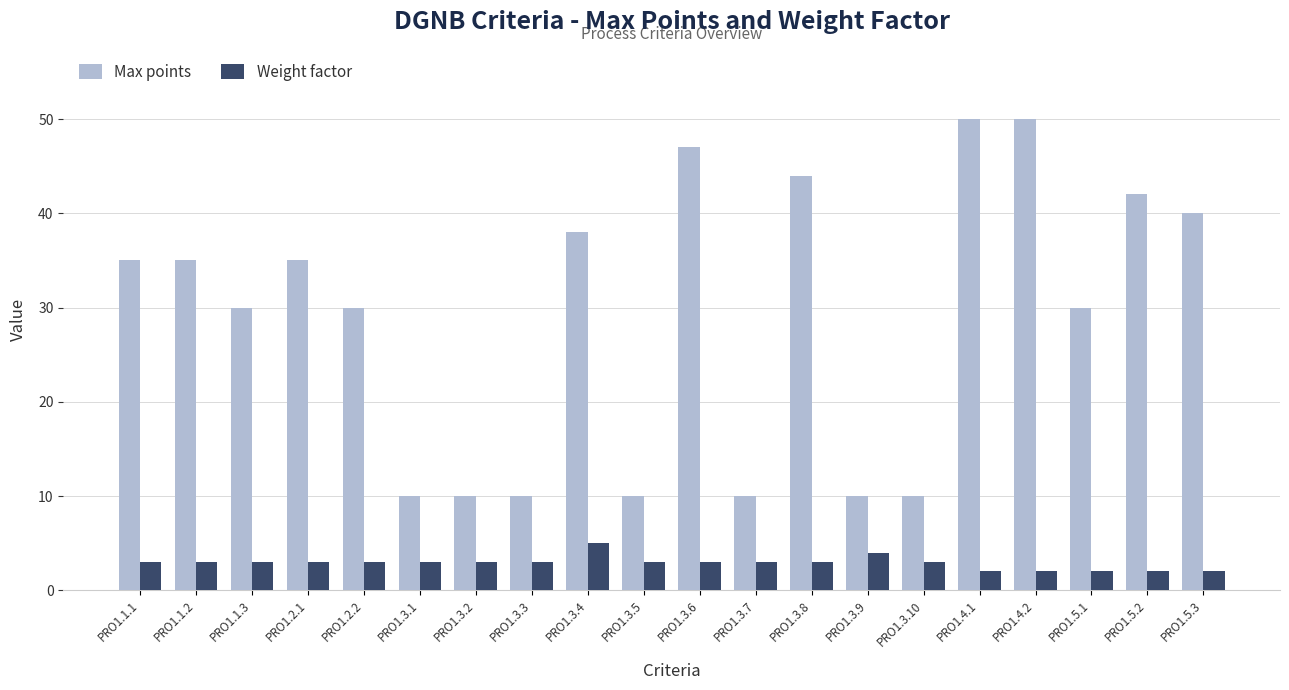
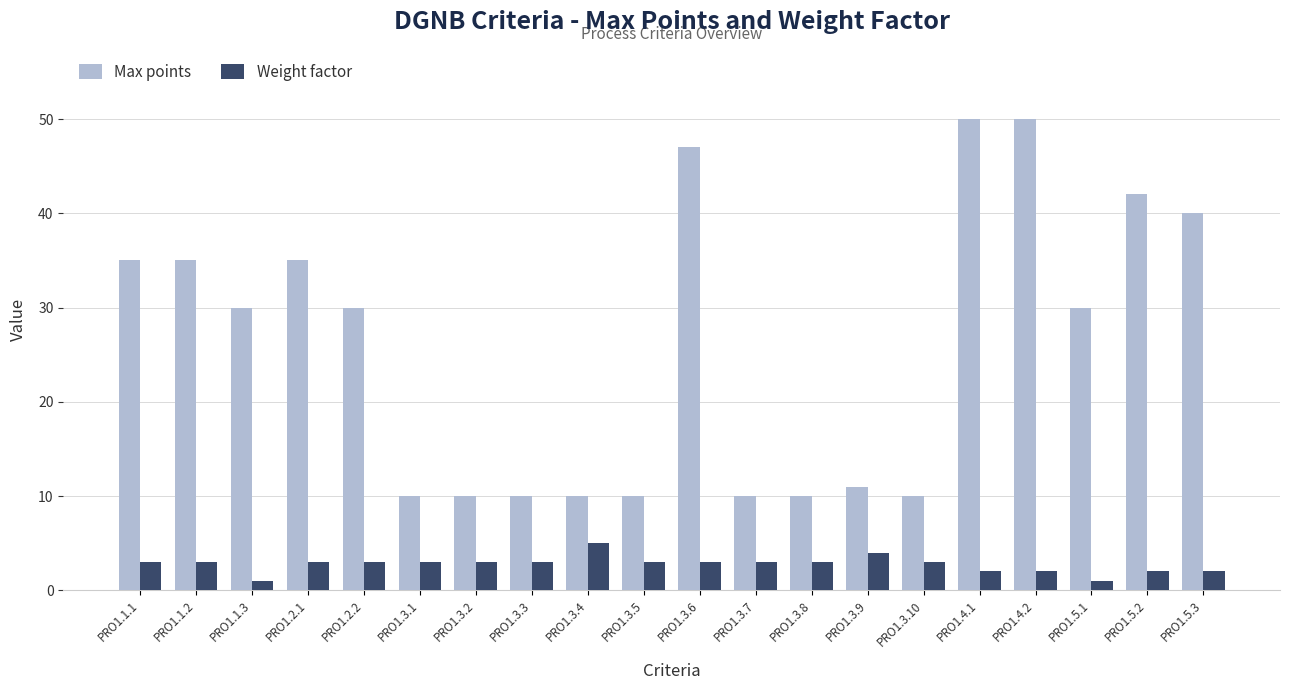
  {
    "Max points": {
      "PRO1.1.1": 35,
      "PRO1.1.2": 35,
      "PRO1.1.3": 30,
      "PRO1.2.1": 35,
      "PRO1.2.2": 30,
      "PRO1.3.1": 10,
      "PRO1.3.2": 10,
      "PRO1.3.3": 10,
-     "PRO1.3.4": 38,
+     "PRO1.3.4": 10,
      "PRO1.3.5": 10,
      "PRO1.3.6": 47,
      "PRO1.3.7": 10,
-     "PRO1.3.8": 44,
-     "PRO1.3.9": 10,
+     "PRO1.3.8": 10,
+     "PRO1.3.9": 11,
      "PRO1.3.10": 10,
      "PRO1.4.1": 50,
      "PRO1.4.2": 50,
      "PRO1.5.1": 30,
      "PRO1.5.2": 42,
      "PRO1.5.3": 40
    },
    "Weight factor": {
      "PRO1.1.1": 3,
      "PRO1.1.2": 3,
-     "PRO1.1.3": 3,
+     "PRO1.1.3": 1,
      "PRO1.2.1": 3,
      "PRO1.2.2": 3,
      "PRO1.3.1": 3,
      "PRO1.3.2": 3,
      "PRO1.3.3": 3,
      "PRO1.3.4": 5,
      "PRO1.3.5": 3,
      "PRO1.3.6": 3,
      "PRO1.3.7": 3,
      "PRO1.3.8": 3,
      "PRO1.3.9": 4,
      "PRO1.3.10": 3,
      "PRO1.4.1": 2,
      "PRO1.4.2": 2,
-     "PRO1.5.1": 2,
+     "PRO1.5.1": 1,
      "PRO1.5.2": 2,
      "PRO1.5.3": 2
    }
  }
